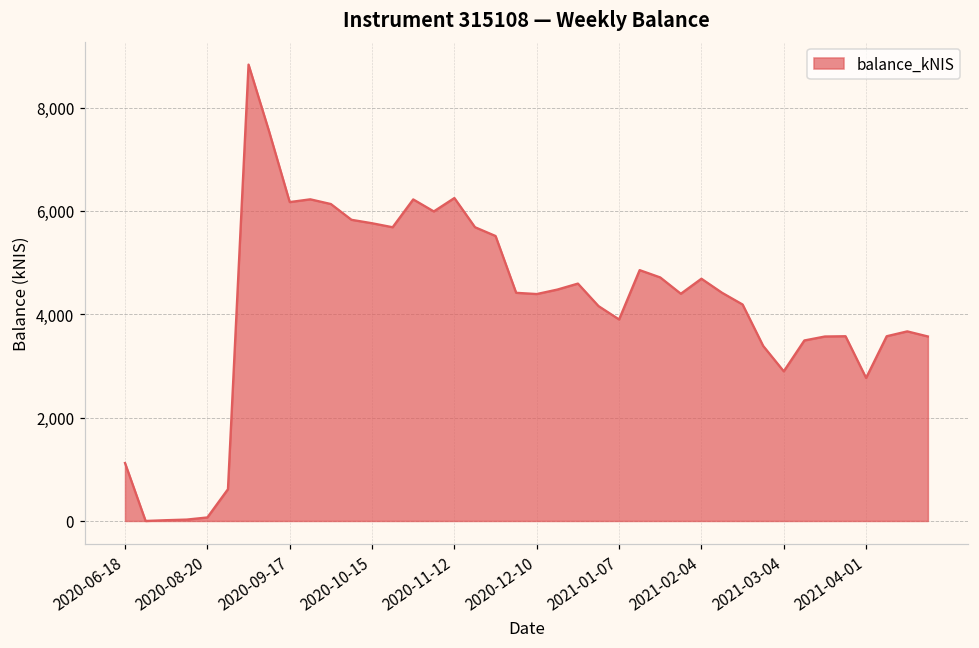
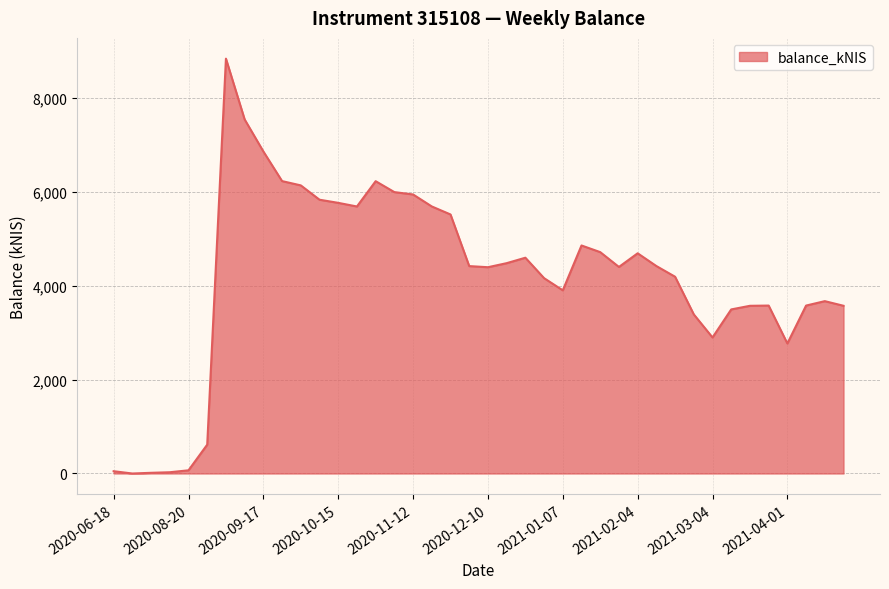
  {
-   "2020-06-18": "1,100",
+   "2020-06-18": "0",
    "2020-08-20": "100",
-   "2020-09-17": "6,200",
+   "2020-09-17": "6,900",
    "2020-10-15": "5,800",
-   "2020-11-12": "6,200",
+   "2020-11-12": "5,900",
    "2020-12-10": "4,400",
    "2021-01-07": "3,900",
    "2021-02-04": "4,700",
    "2021-03-04": "2,900",
    "2021-04-01": "2,800"
  }
